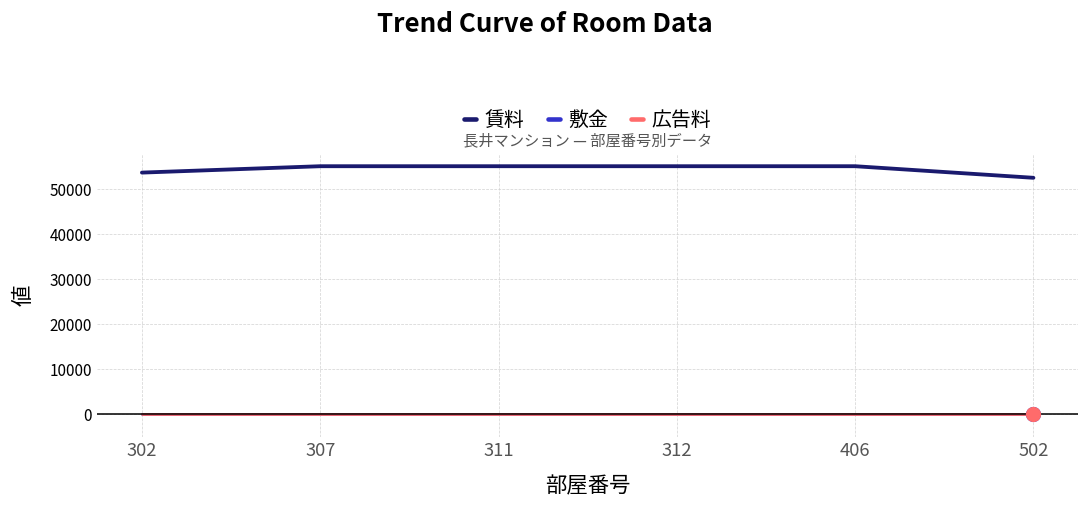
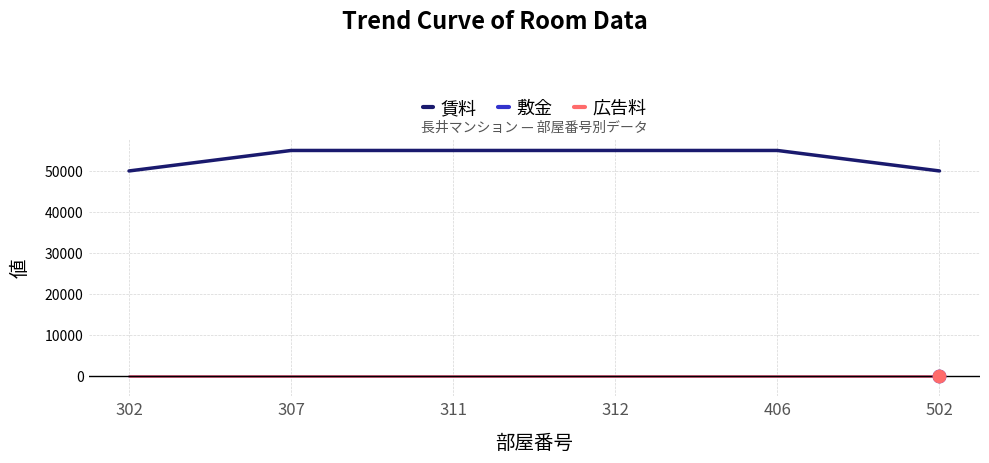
  {
    "賃料": {
-     "302": 54000,
+     "302": 50000,
      "307": 55000,
      "311": 55000,
      "312": 55000,
      "406": 55000,
-     "502": 52000
+     "502": 50000
    },
    "広告料": {
      "302": 0,
      "307": 0,
      "311": 0,
      "312": 0,
      "406": 0
    }
  }
